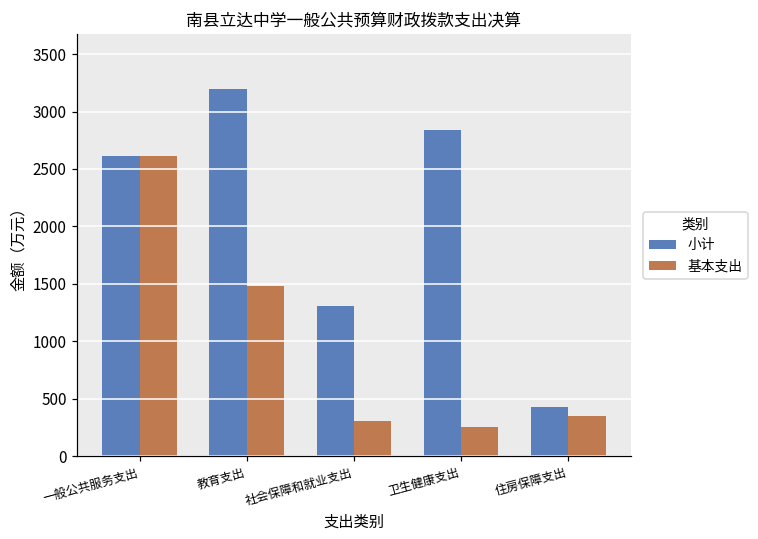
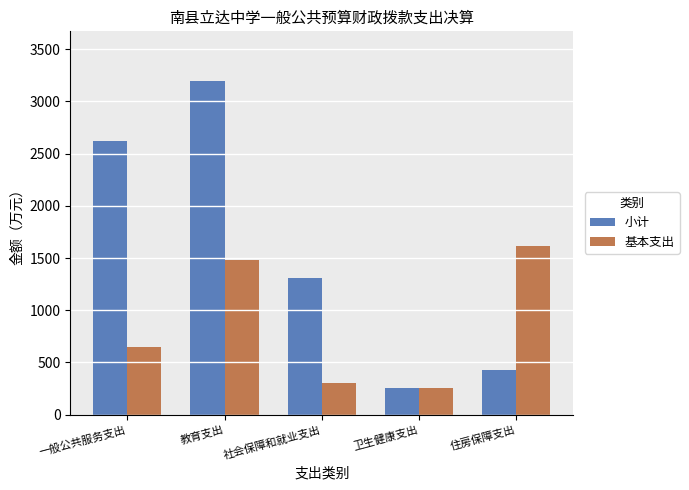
  {
    "小计": {
      "一般公共服务支出": 2620,
      "教育支出": 3190,
      "社会保障和就业支出": 1310,
-     "卫生健康支出": 2840,
+     "卫生健康支出": 250,
      "住房保障支出": 430
    },
    "基本支出": {
-     "一般公共服务支出": 2620,
+     "一般公共服务支出": 650,
      "教育支出": 1480,
      "社会保障和就业支出": 300,
      "卫生健康支出": 250,
-     "住房保障支出": 350
+     "住房保障支出": 1610
    }
  }
